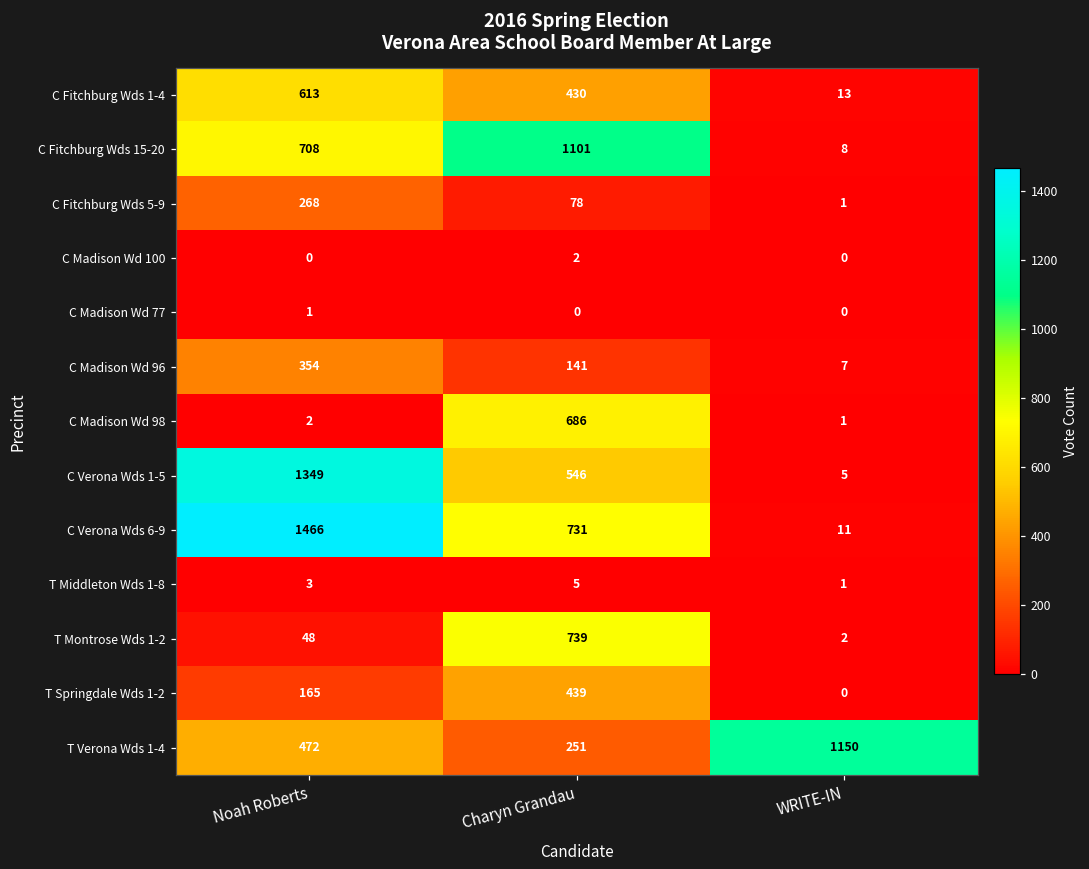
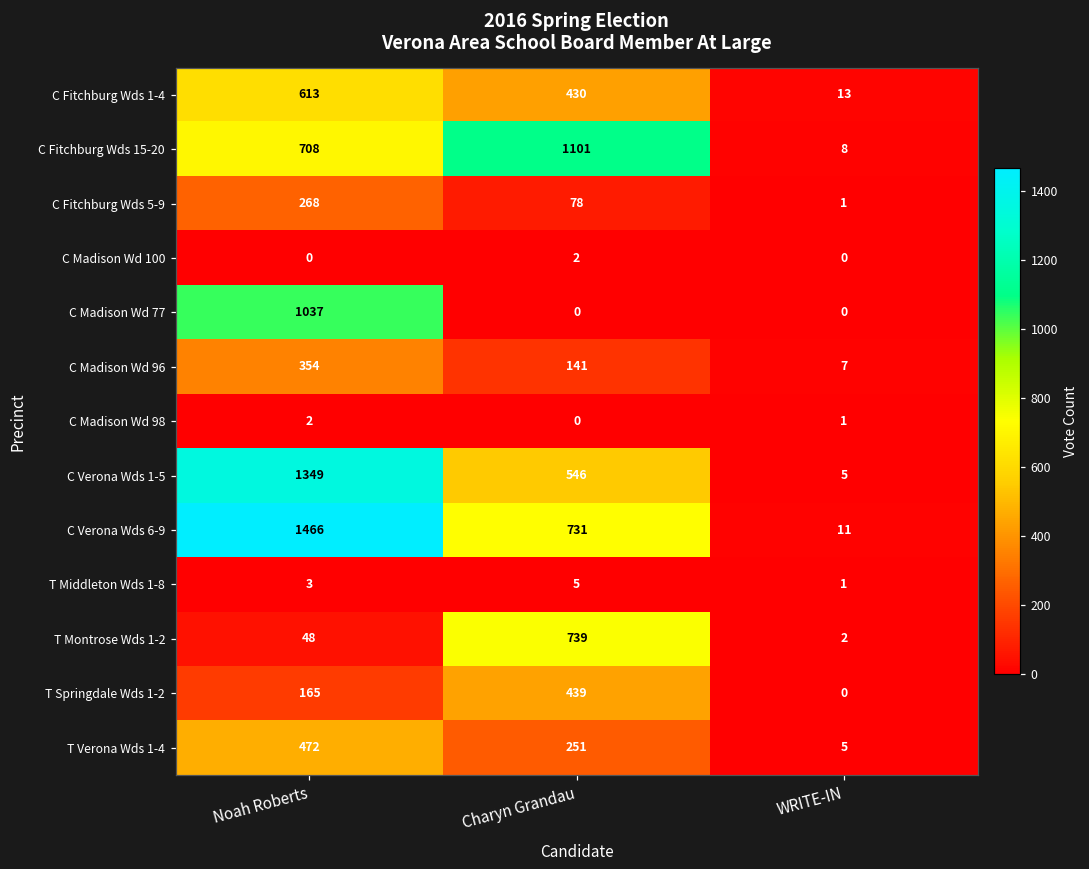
  {
    "C Fitchburg Wds 1-4": {
      "Noah Roberts": 613,
      "Charyn Grandau": 430,
      "WRITE-IN": 13
    },
    "C Fitchburg Wds 15-20": {
      "Noah Roberts": 708,
      "Charyn Grandau": 1101,
      "WRITE-IN": 8
    },
    "C Fitchburg Wds 5-9": {
      "Noah Roberts": 268,
      "Charyn Grandau": 78,
      "WRITE-IN": 1
    },
    "C Madison Wd 100": {
      "Noah Roberts": 0,
      "Charyn Grandau": 2,
      "WRITE-IN": 0
    },
    "C Madison Wd 77": {
-     "Noah Roberts": 1,
+     "Noah Roberts": 1037,
      "Charyn Grandau": 0,
      "WRITE-IN": 0
    },
    "C Madison Wd 96": {
      "Noah Roberts": 354,
      "Charyn Grandau": 141,
      "WRITE-IN": 7
    },
    "C Madison Wd 98": {
      "Noah Roberts": 2,
-     "Charyn Grandau": 686,
+     "Charyn Grandau": 0,
      "WRITE-IN": 1
    },
    "C Verona Wds 1-5": {
      "Noah Roberts": 1349,
      "Charyn Grandau": 546,
      "WRITE-IN": 5
    },
    "C Verona Wds 6-9": {
      "Noah Roberts": 1466,
      "Charyn Grandau": 731,
      "WRITE-IN": 11
    },
    "T Middleton Wds 1-8": {
      "Noah Roberts": 3,
      "Charyn Grandau": 5,
      "WRITE-IN": 1
    },
    "T Montrose Wds 1-2": {
      "Noah Roberts": 48,
      "Charyn Grandau": 739,
      "WRITE-IN": 2
    },
    "T Springdale Wds 1-2": {
      "Noah Roberts": 165,
      "Charyn Grandau": 439,
      "WRITE-IN": 0
    },
    "T Verona Wds 1-4": {
      "Noah Roberts": 472,
      "Charyn Grandau": 251,
-     "WRITE-IN": 1150
+     "WRITE-IN": 5
    }
  }
